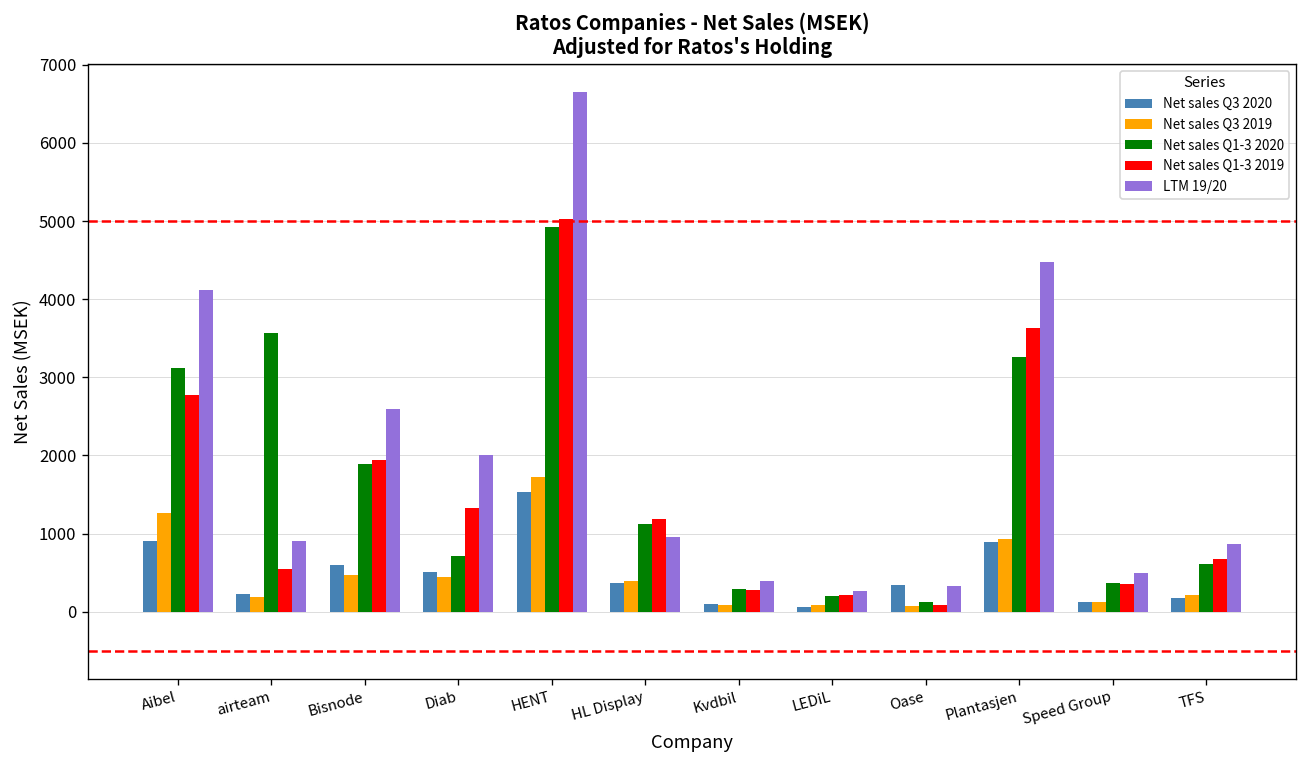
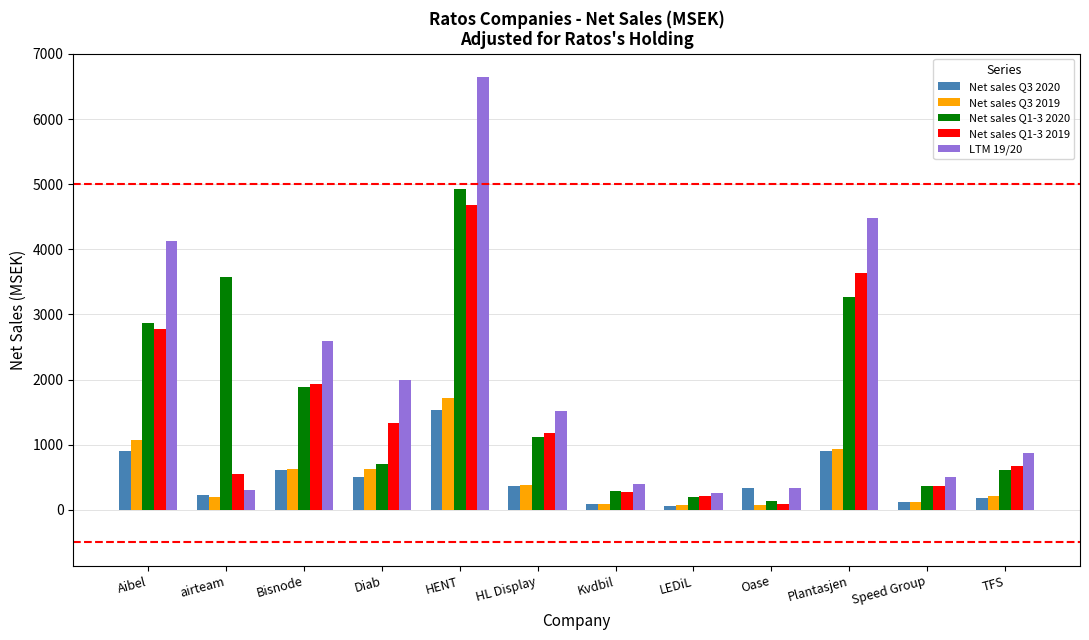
  {
    "Net sales Q3 2020": {
      "Aibel": 900,
      "airteam": 200,
      "Bisnode": 600,
      "Diab": 500,
      "HENT": 1500,
      "HL Display": 400,
      "Kvdbil": 100,
      "LEDiL": 100,
      "Oase": 300,
      "Plantasjen": 900,
      "Speed Group": 100,
      "TFS": 200
    },
    "Net sales Q3 2019": {
-     "Aibel": 1300,
+     "Aibel": 1100,
      "airteam": 200,
-     "Bisnode": 500,
-     "Diab": 400,
+     "Bisnode": 600,
+     "Diab": 600,
      "HENT": 1700,
      "HL Display": 400,
      "Kvdbil": 100,
      "LEDiL": 100,
      "Oase": 100,
      "Plantasjen": 900,
      "Speed Group": 100,
      "TFS": 200
    },
    "Net sales Q1-3 2020": {
-     "Aibel": 3100,
+     "Aibel": 2900,
      "airteam": 3600,
      "Bisnode": 1900,
      "Diab": 700,
      "HENT": 4900,
      "HL Display": 1100,
      "Kvdbil": 300,
      "LEDiL": 200,
      "Oase": 100,
      "Plantasjen": 3300,
      "Speed Group": 400,
      "TFS": 600
    },
    "Net sales Q1-3 2019": {
      "Aibel": 2800,
      "airteam": 500,
      "Bisnode": 1900,
      "Diab": 1300,
-     "HENT": 5000,
+     "HENT": 4700,
      "HL Display": 1200,
      "Kvdbil": 300,
      "LEDiL": 200,
      "Oase": 100,
      "Plantasjen": 3600,
      "Speed Group": 400,
      "TFS": 700
    },
    "LTM 19/20": {
      "Aibel": 4100,
-     "airteam": 900,
+     "airteam": 300,
      "Bisnode": 2600,
      "Diab": 2000,
      "HENT": 6600,
-     "HL Display": 1000,
+     "HL Display": 1500,
      "Kvdbil": 400,
      "LEDiL": 300,
      "Oase": 300,
      "Plantasjen": 4500,
      "Speed Group": 500,
      "TFS": 900
    }
  }
